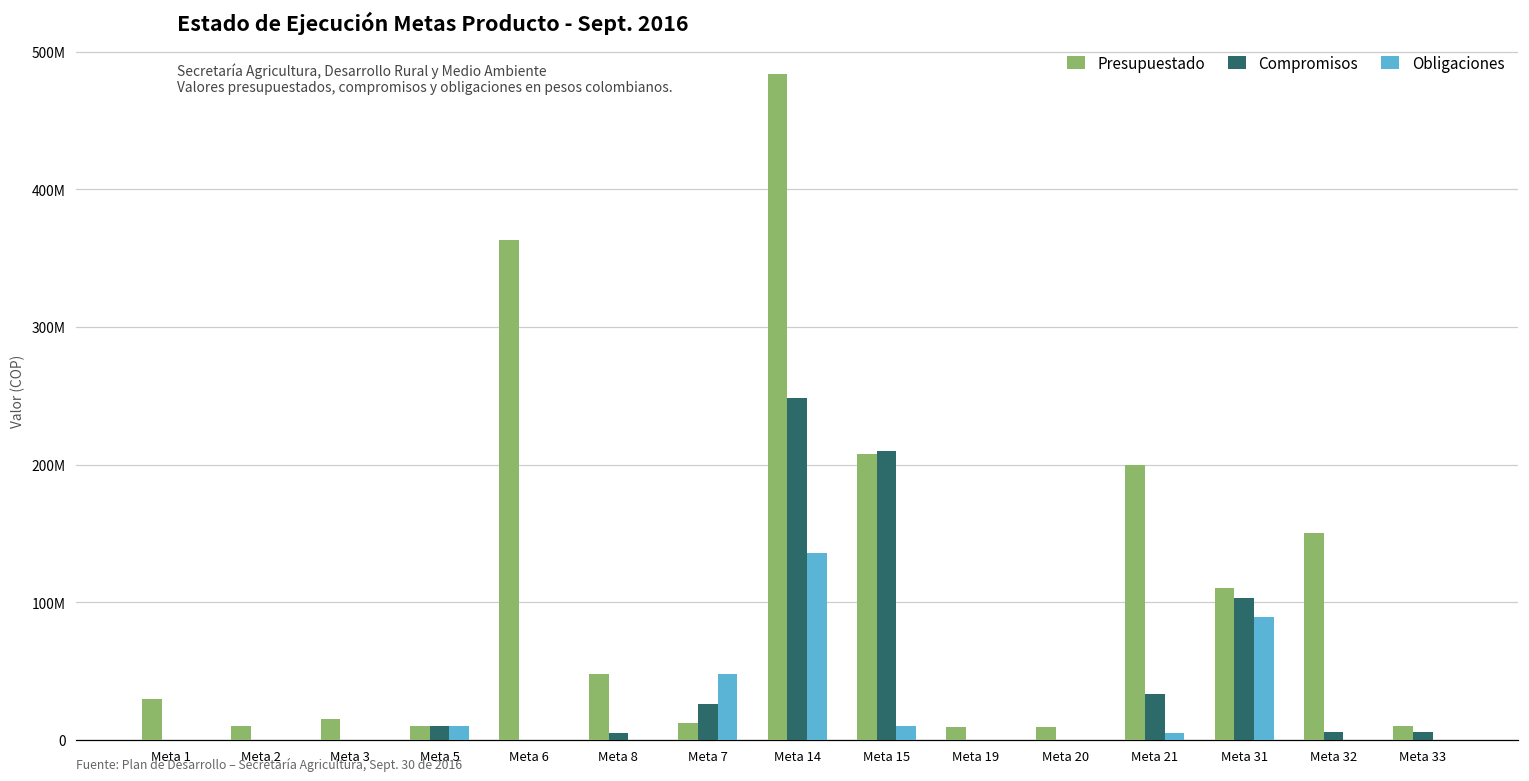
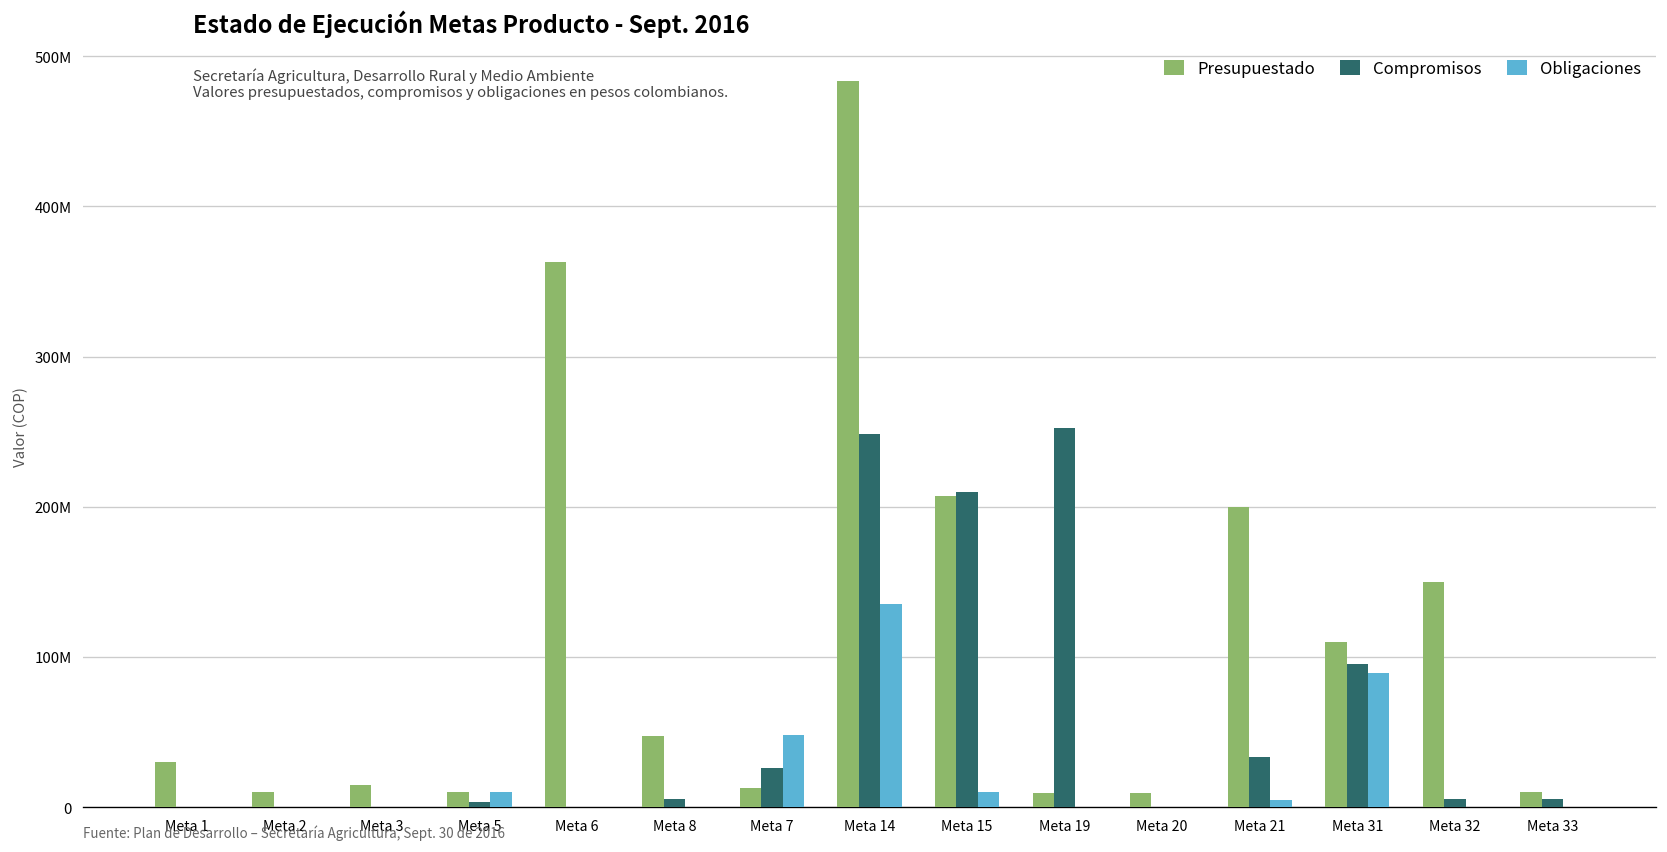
  {
    "Presupuestado": {
      "Meta 1": 30000000,
      "Meta 2": 10000000,
      "Meta 3": 15000000,
      "Meta 5": 10000000,
      "Meta 6": 363000000,
      "Meta 8": 48000000,
      "Meta 7": 13000000,
      "Meta 14": 483000000,
      "Meta 15": 207000000,
      "Meta 19": 9000000,
      "Meta 20": 9000000,
      "Meta 21": 200000000,
      "Meta 31": 110000000,
      "Meta 32": 150000000,
      "Meta 33": 10000000
    },
    "Compromisos": {
      "Meta 1": 0,
      "Meta 2": 0,
      "Meta 3": 0,
-     "Meta 5": 10000000,
+     "Meta 5": 3000000,
      "Meta 6": 0,
      "Meta 8": 5000000,
      "Meta 7": 26000000,
      "Meta 14": 248000000,
      "Meta 15": 210000000,
-     "Meta 19": 0,
+     "Meta 19": 253000000,
      "Meta 20": 0,
      "Meta 21": 33000000,
-     "Meta 31": 103000000,
+     "Meta 31": 96000000,
      "Meta 32": 6000000,
      "Meta 33": 6000000
    },
    "Obligaciones": {
      "Meta 1": 0,
      "Meta 2": 0,
      "Meta 3": 0,
      "Meta 5": 10000000,
      "Meta 6": 0,
      "Meta 8": 0,
      "Meta 7": 48000000,
      "Meta 14": 135000000,
      "Meta 15": 10000000,
      "Meta 19": 0,
      "Meta 20": 0,
      "Meta 21": 5000000,
      "Meta 31": 89000000,
      "Meta 32": 0,
      "Meta 33": 0
    }
  }
